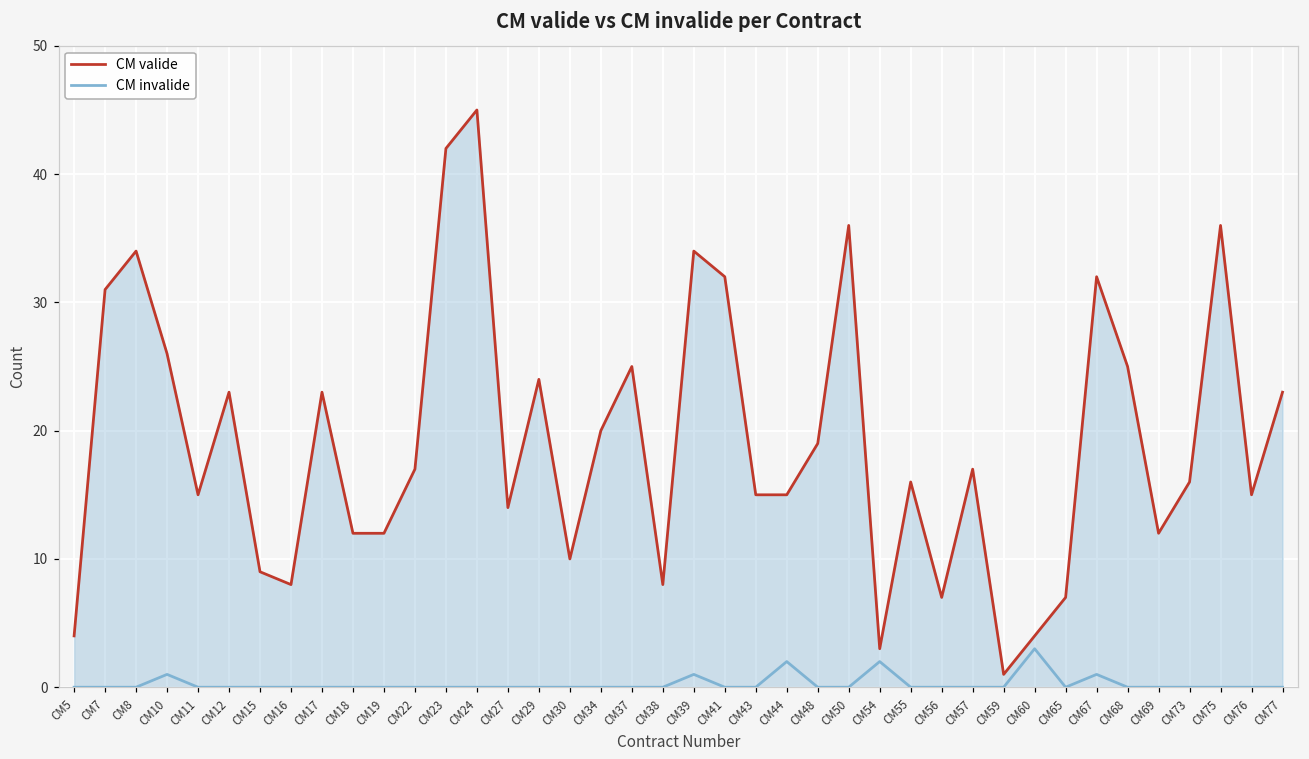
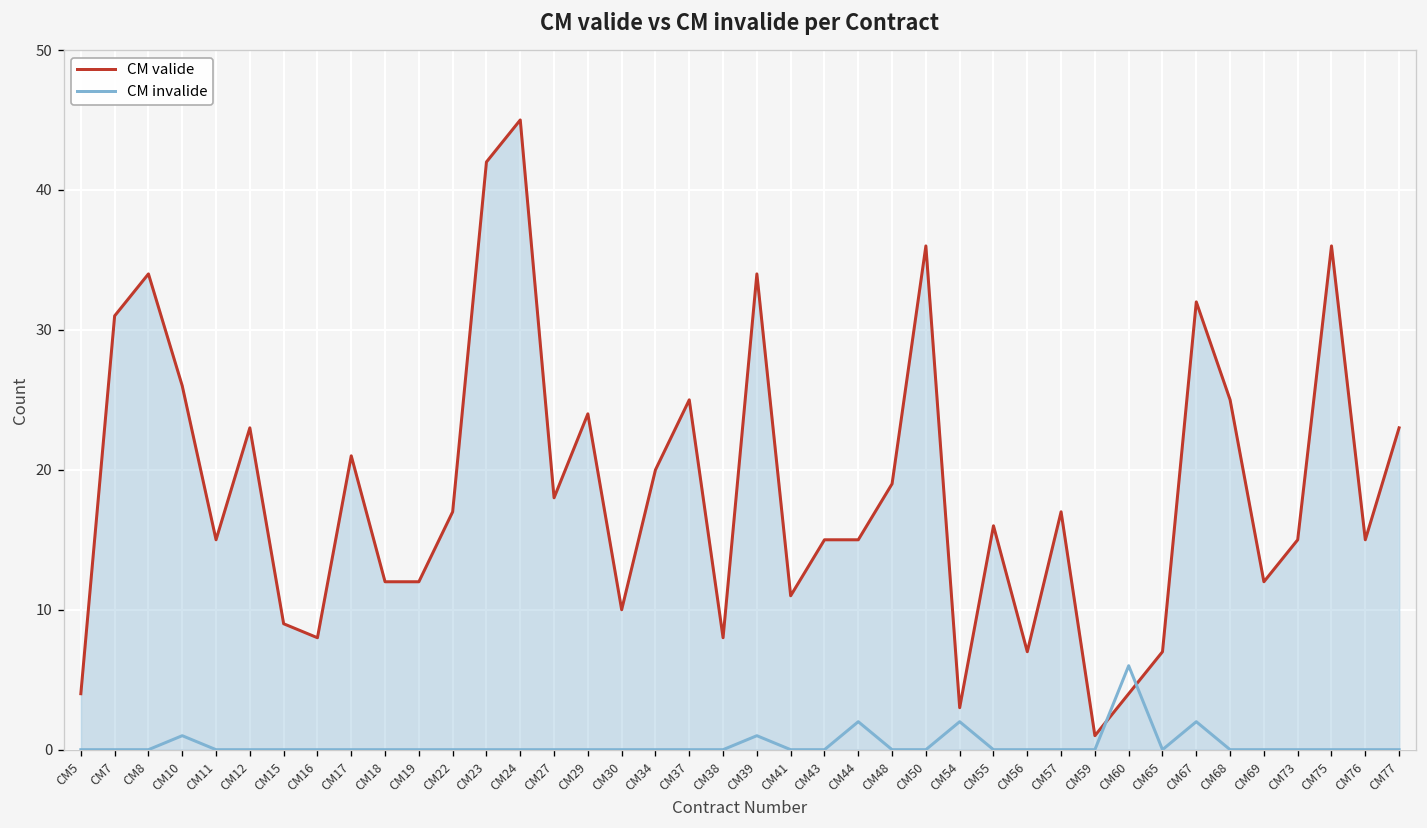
  {
    "CM valide": {
      "CM5": 4,
      "CM7": 31,
      "CM8": 34,
      "CM10": 26,
      "CM11": 15,
      "CM12": 23,
      "CM15": 9,
      "CM16": 8,
-     "CM17": 23,
+     "CM17": 21,
      "CM18": 12,
      "CM19": 12,
      "CM22": 17,
      "CM23": 42,
      "CM24": 45,
-     "CM27": 14,
+     "CM27": 18,
      "CM29": 24,
      "CM30": 10,
      "CM34": 20,
      "CM37": 25,
      "CM38": 8,
      "CM39": 34,
-     "CM41": 32,
+     "CM41": 11,
      "CM43": 15,
      "CM44": 15,
      "CM48": 19,
      "CM50": 36,
      "CM54": 3,
      "CM55": 16,
      "CM56": 7,
      "CM57": 17,
      "CM59": 1,
      "CM60": 4,
      "CM65": 7,
      "CM67": 32,
      "CM68": 25,
      "CM69": 12,
-     "CM73": 16,
+     "CM73": 15,
      "CM75": 36,
      "CM76": 15,
      "CM77": 23
    },
    "CM invalide": {
      "CM5": 0,
      "CM7": 0,
      "CM8": 0,
      "CM10": 1,
      "CM11": 0,
      "CM12": 0,
      "CM15": 0,
      "CM16": 0,
      "CM17": 0,
      "CM18": 0,
      "CM19": 0,
      "CM22": 0,
      "CM23": 0,
      "CM24": 0,
      "CM27": 0,
      "CM29": 0,
      "CM30": 0,
      "CM34": 0,
      "CM37": 0,
      "CM38": 0,
      "CM39": 1,
      "CM41": 0,
      "CM43": 0,
      "CM44": 2,
      "CM48": 0,
      "CM50": 0,
      "CM54": 2,
      "CM55": 0,
      "CM56": 0,
      "CM57": 0,
      "CM59": 0,
-     "CM60": 3,
+     "CM60": 6,
      "CM65": 0,
-     "CM67": 1,
+     "CM67": 2,
      "CM68": 0,
      "CM69": 0,
      "CM73": 0,
      "CM75": 0,
      "CM76": 0,
      "CM77": 0
    }
  }
